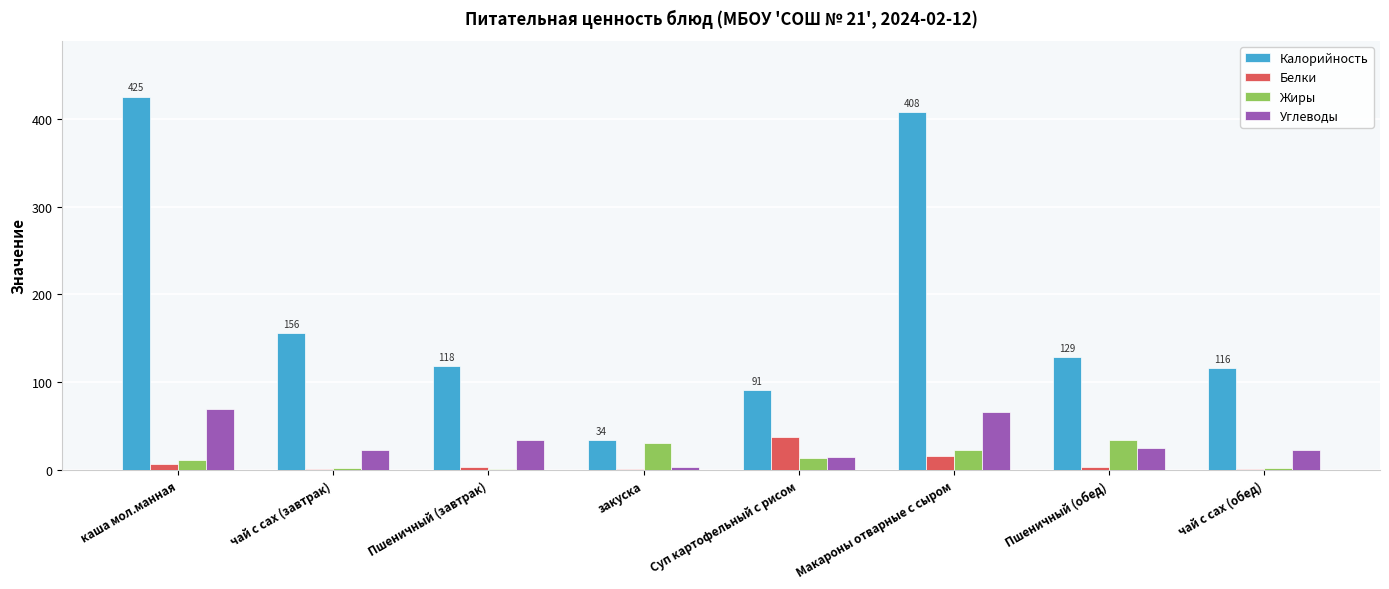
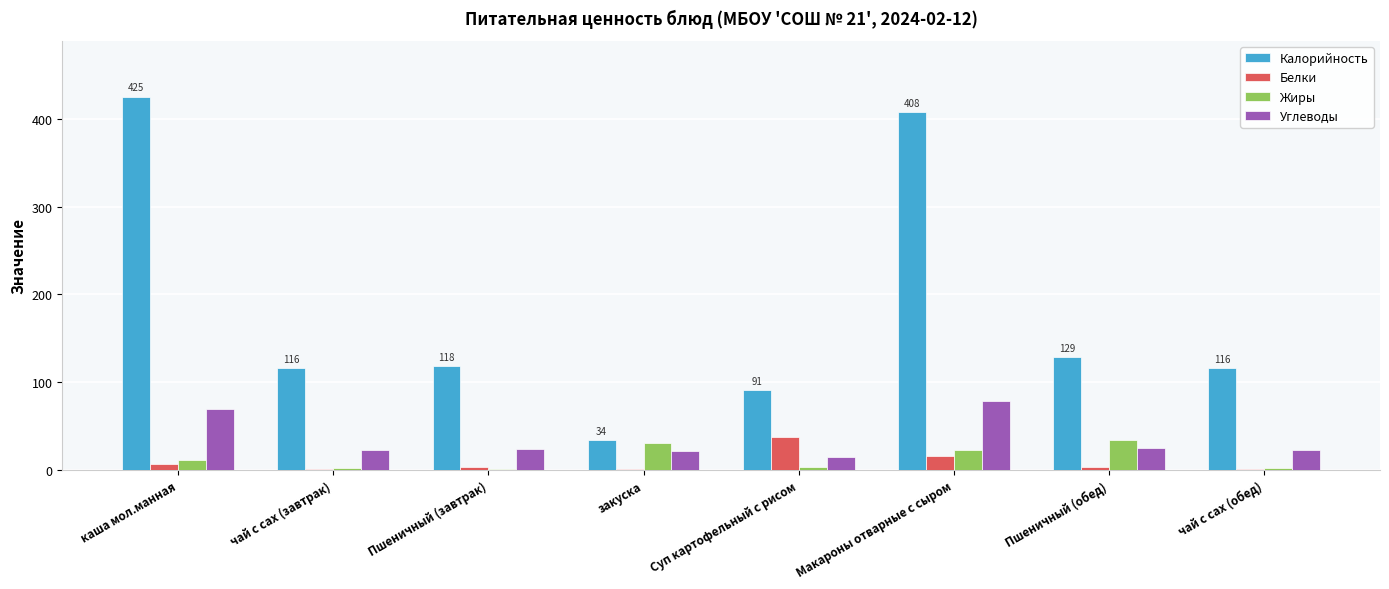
  {
    "Калорийность": {
      "каша мол.манная": 425,
-     "чай с сах (завтрак)": 156,
+     "чай с сах (завтрак)": 116,
      "Пшеничный (завтрак)": 118,
      "закуска": 34,
      "Суп картофельный с рисом": 91,
      "Макароны отварные с сыром": 408,
      "Пшеничный (обед)": 129,
      "чай с сах (обед)": 116
    },
    "Белки": {
      "каша мол.манная": 10,
      "Пшеничный (завтрак)": 0,
      "Суп картофельный с рисом": 40,
      "Макароны отварные с сыром": 20,
      "Пшеничный (обед)": 0
    },
    "Жиры": {
      "каша мол.манная": 10,
      "закуска": 30,
-     "Суп картофельный с рисом": 10,
+     "Суп картофельный с рисом": 0,
      "Макароны отварные с сыром": 20,
      "Пшеничный (обед)": 30
    },
    "Углеводы": {
      "каша мол.манная": 70,
      "чай с сах (завтрак)": 20,
-     "Пшеничный (завтрак)": 30,
-     "закуска": 0,
+     "Пшеничный (завтрак)": 20,
+     "закуска": 20,
      "Суп картофельный с рисом": 10,
-     "Макароны отварные с сыром": 70,
+     "Макароны отварные с сыром": 80,
      "Пшеничный (обед)": 30,
      "чай с сах (обед)": 20
    }
  }
